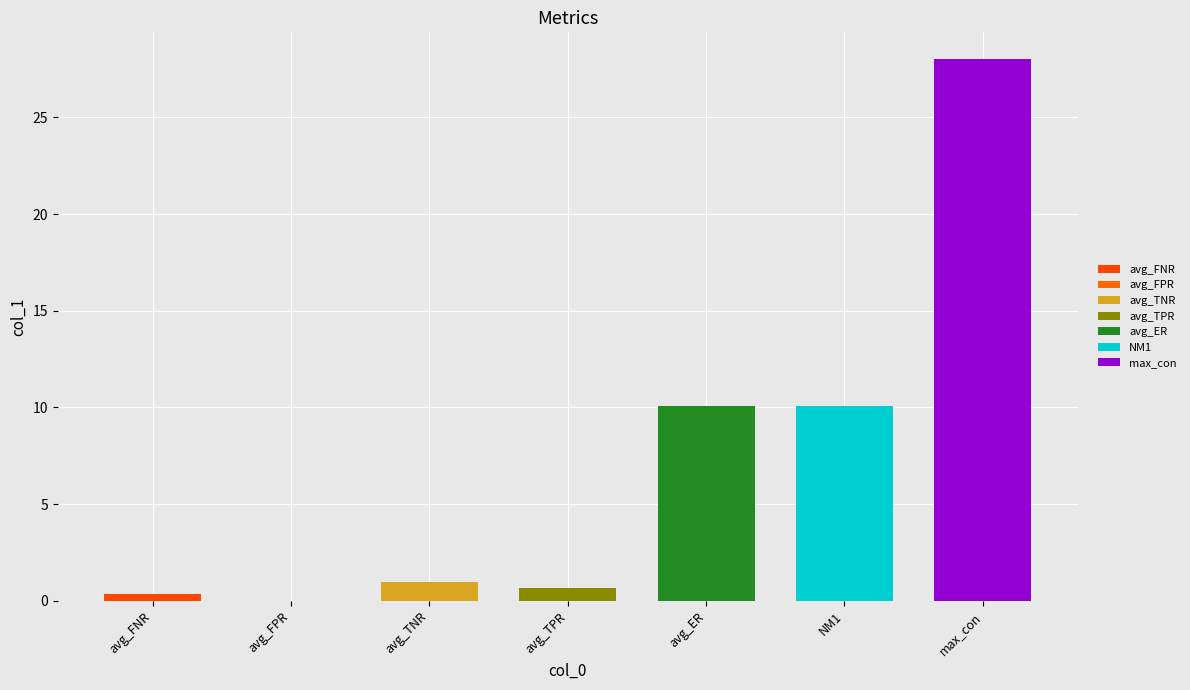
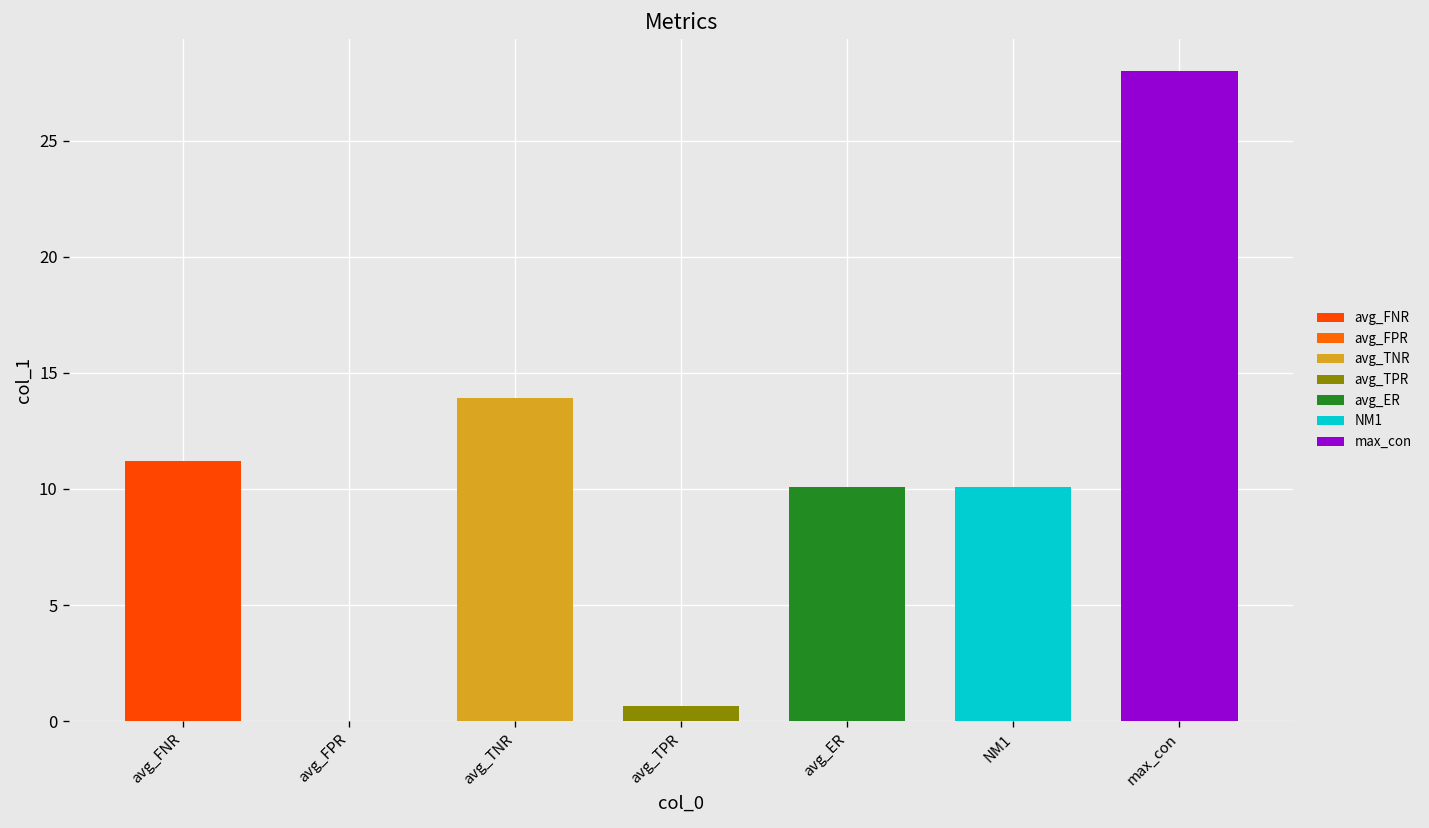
  {
-   "avg_FNR": 0.3,
+   "avg_FNR": 11.2,
    "avg_FPR": 0.0,
-   "avg_TNR": 1.0,
+   "avg_TNR": 13.9,
    "avg_TPR": 0.7,
    "avg_ER": 10.1,
    "NM1": 10.1,
    "max_con": 28.0
  }
